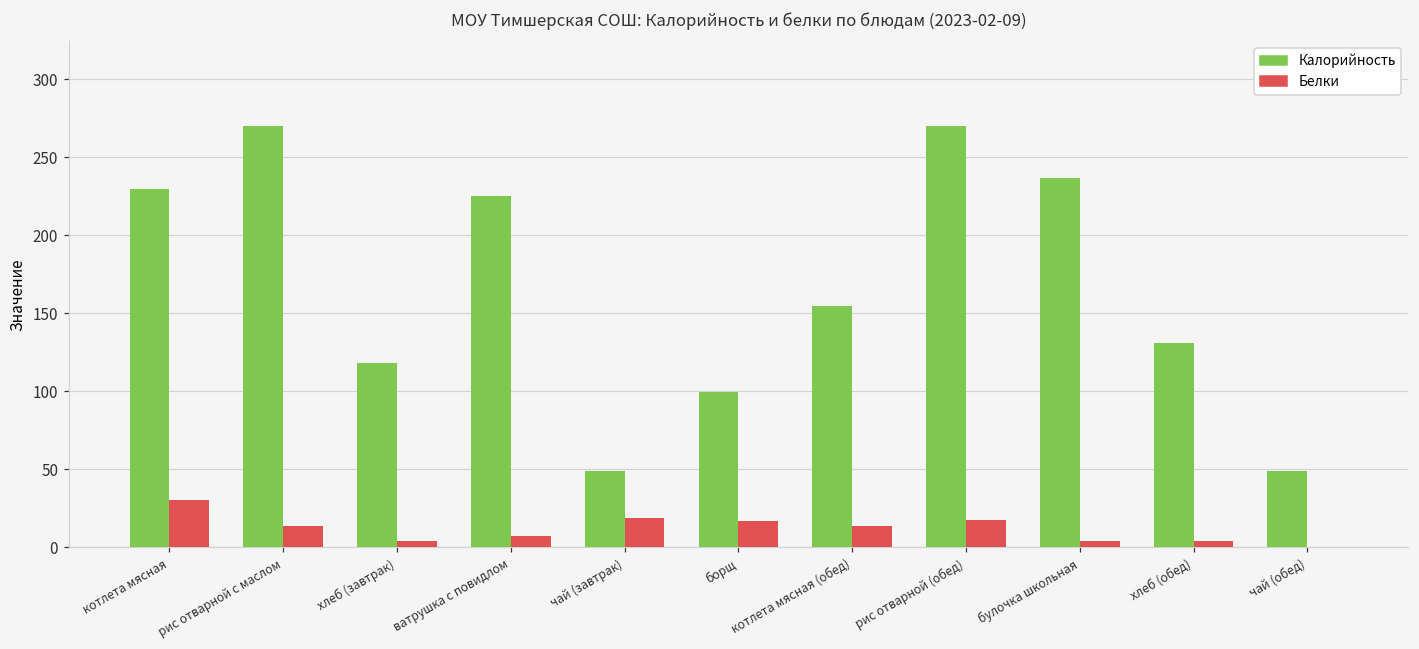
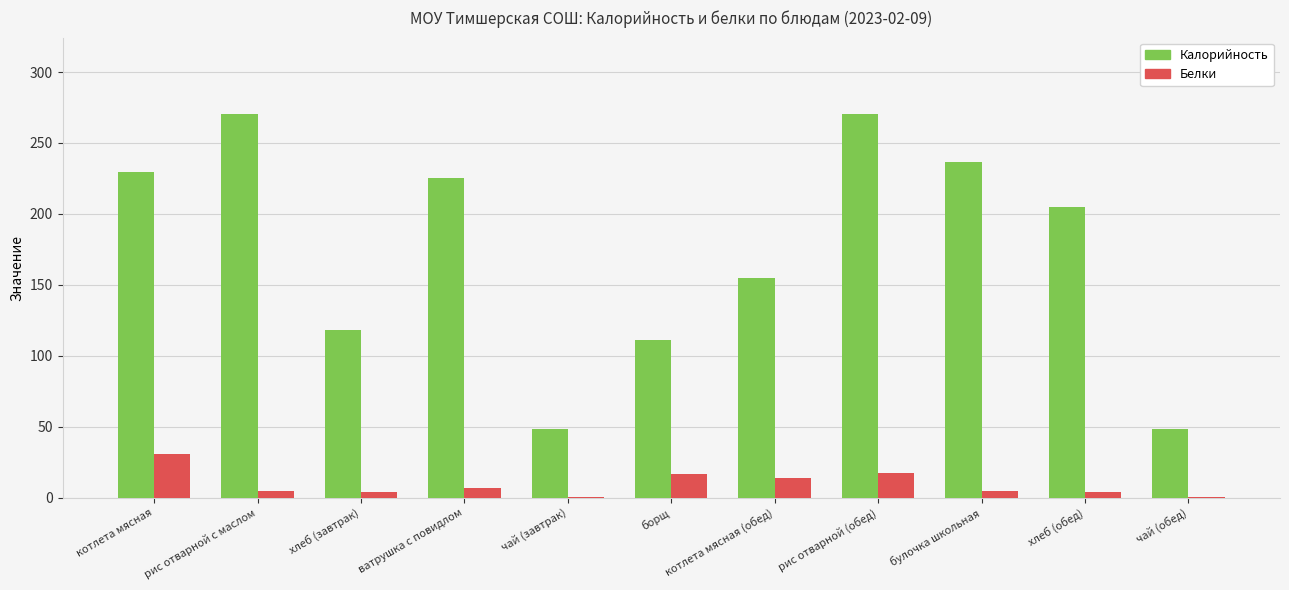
  {
    "Калорийность": {
      "котлета мясная": 230,
      "рис отварной с маслом": 270,
      "хлеб (завтрак)": 118,
      "ватрушка с повидлом": 225,
      "чай (завтрак)": 49,
-     "борщ": 99,
+     "борщ": 111,
      "котлета мясная (обед)": 155,
      "рис отварной (обед)": 270,
      "булочка школьная": 237,
-     "хлеб (обед)": 131,
+     "хлеб (обед)": 205,
      "чай (обед)": 49
    },
    "Белки": {
      "котлета мясная": 30,
-     "рис отварной с маслом": 14,
+     "рис отварной с маслом": 5,
      "хлеб (завтрак)": 4,
      "ватрушка с повидлом": 7,
-     "чай (завтрак)": 19,
+     "чай (завтрак)": 0,
      "борщ": 17,
      "котлета мясная (обед)": 14,
      "рис отварной (обед)": 18,
      "булочка школьная": 4,
      "хлеб (обед)": 4
    }
  }
